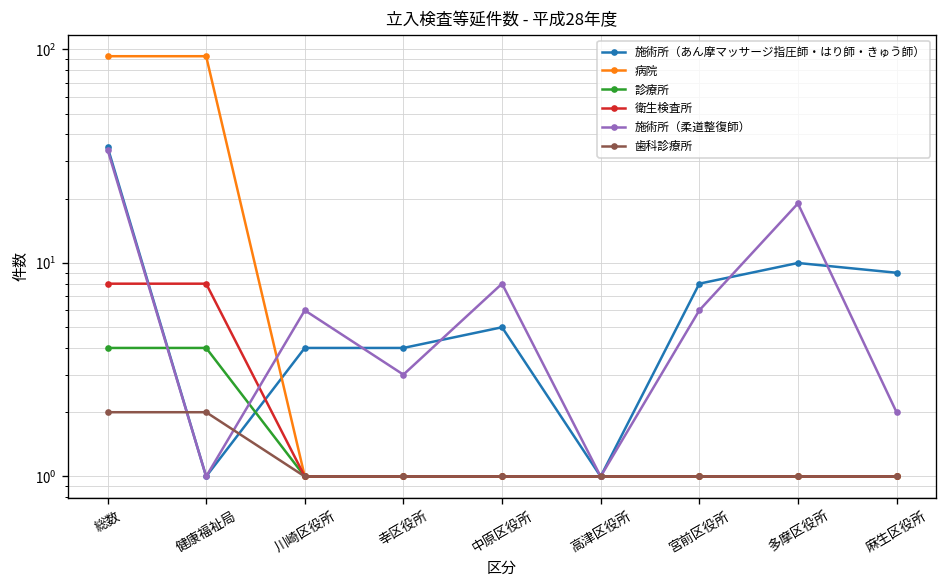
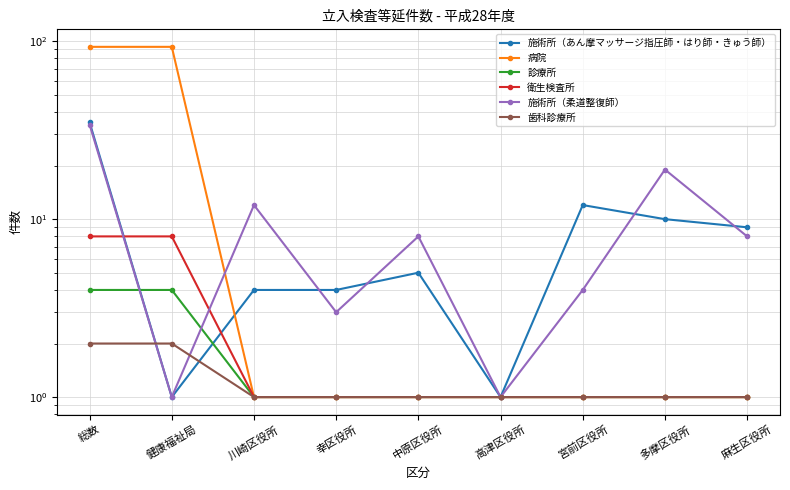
  {
    "施術所（あん摩マッサージ指圧師・はり師・きゅう師）": {
      "川崎区役所": 4,
      "幸区役所": 4,
      "中原区役所": 5,
-     "宮前区役所": 8,
+     "宮前区役所": 12,
      "多摩区役所": 10,
      "麻生区役所": 9
    },
    "病院": {
      "総数": 90,
      "健康福祉局": 90
    },
    "診療所": {
      "総数": 4.0,
      "健康福祉局": 4.0
    },
    "衛生検査所": {
      "総数": 8,
      "健康福祉局": 8
    },
    "施術所（柔道整復師）": {
-     "川崎区役所": 6.0,
+     "川崎区役所": 12,
      "幸区役所": 3.0,
      "中原区役所": 8,
-     "宮前区役所": 6.0,
+     "宮前区役所": 4.0,
      "多摩区役所": 19,
-     "麻生区役所": 2.0
+     "麻生区役所": 8
    },
    "歯科診療所": {
      "総数": 2.0,
      "健康福祉局": 2.0
    }
  }
